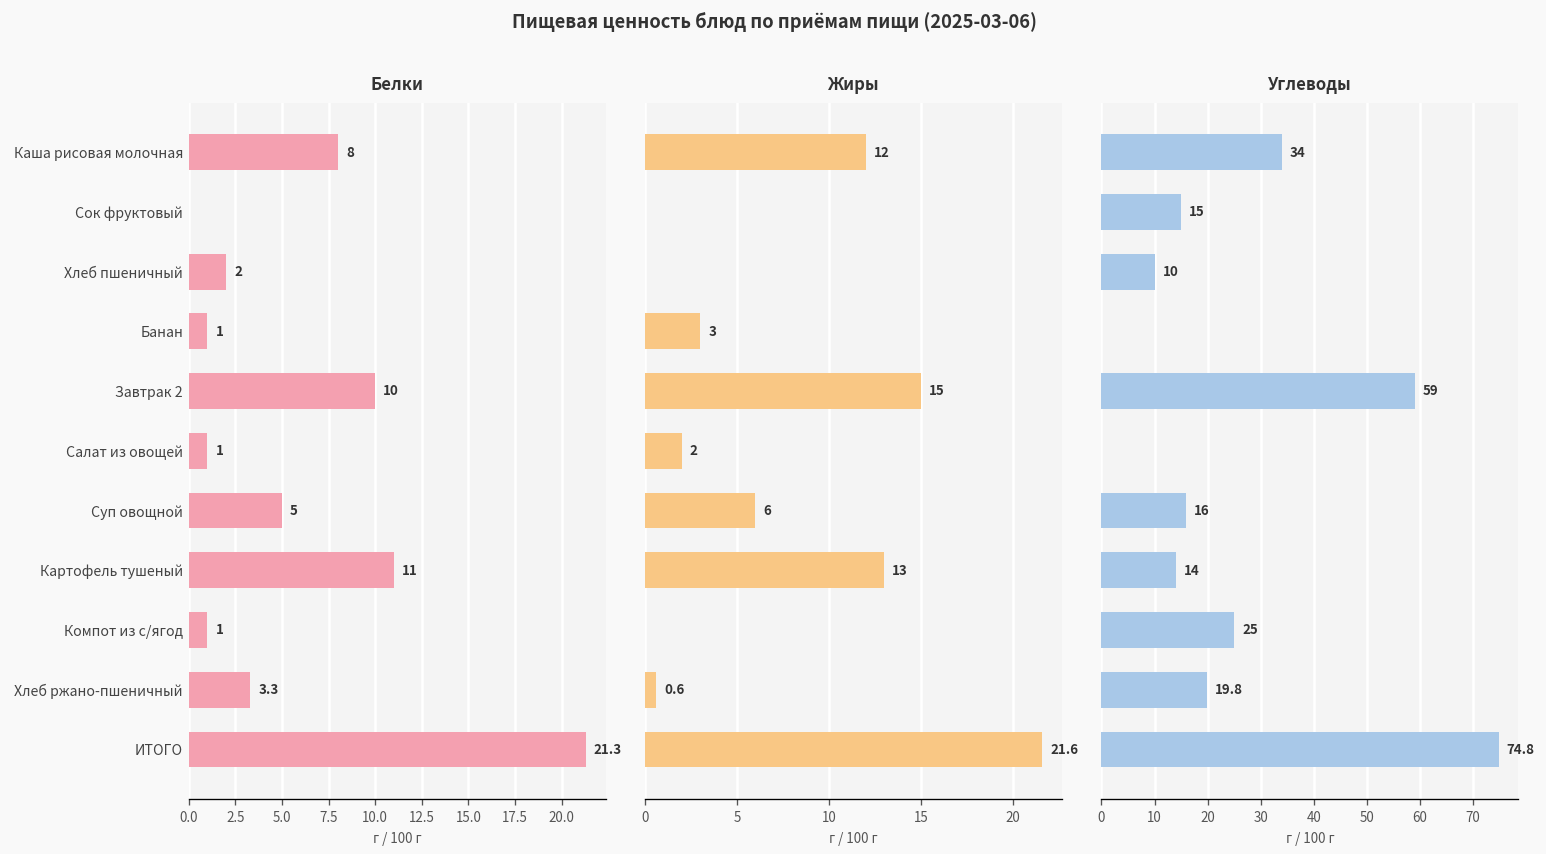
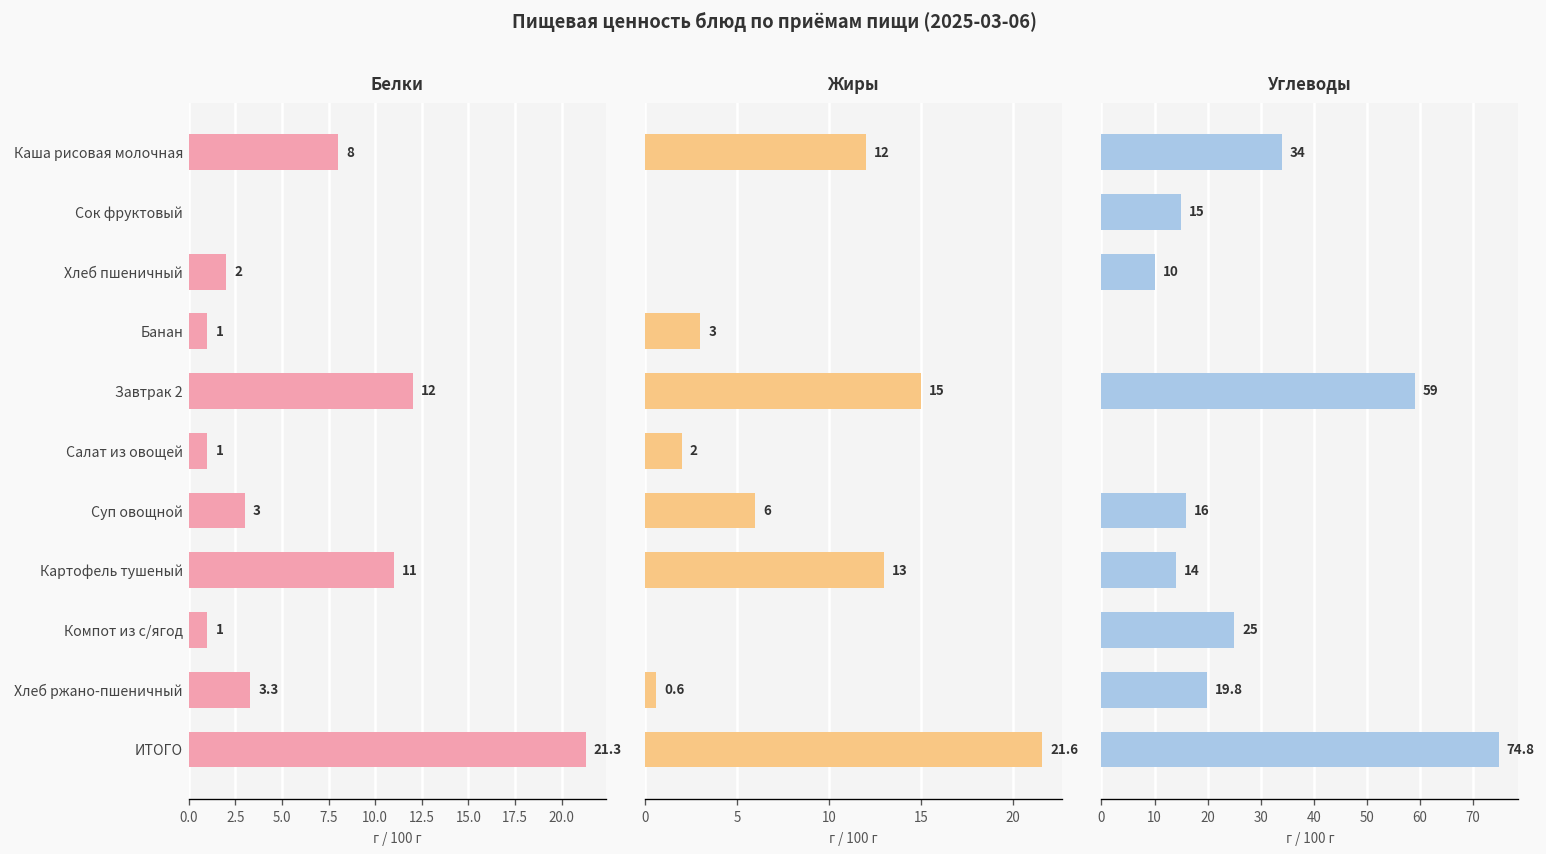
  {
    "Белки": {
      "Каша рисовая молочная": 8,
      "Хлеб пшеничный": 2,
      "Банан": 1,
-     "Завтрак 2": 10,
+     "Завтрак 2": 12,
      "Салат из овощей": 1,
-     "Суп овощной": 5,
+     "Суп овощной": 3,
      "Картофель тушеный": 11,
      "Компот из с/ягод": 1,
      "Хлеб ржано-пшеничный": 3.3,
      "ИТОГО": 21.3
    }
  }
